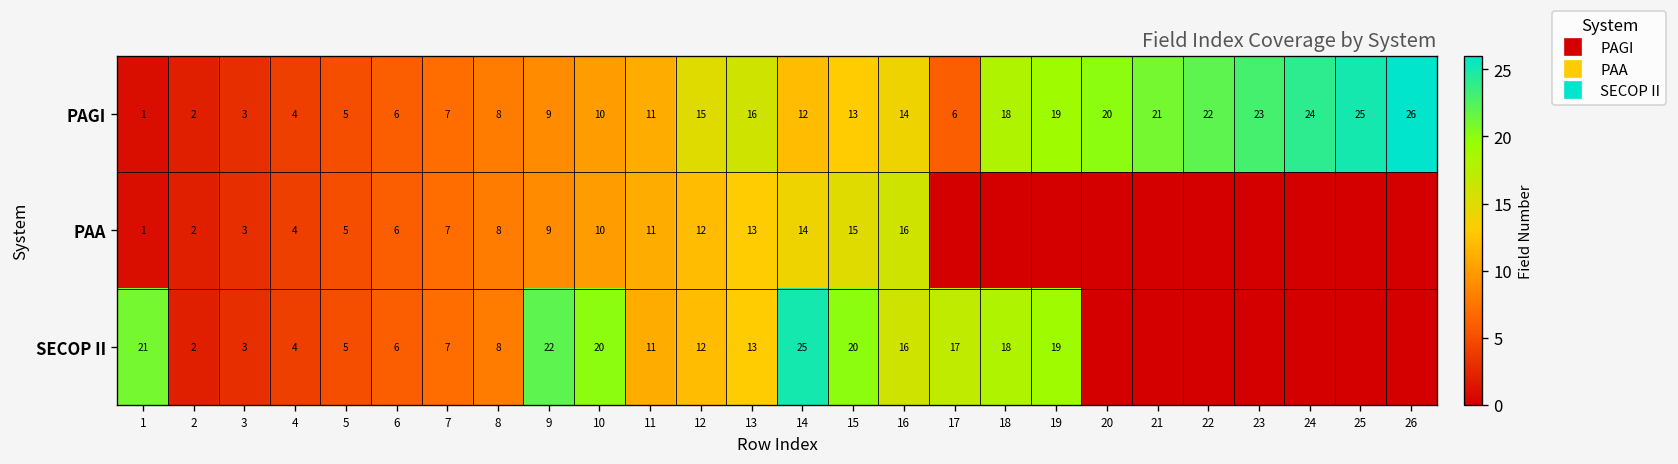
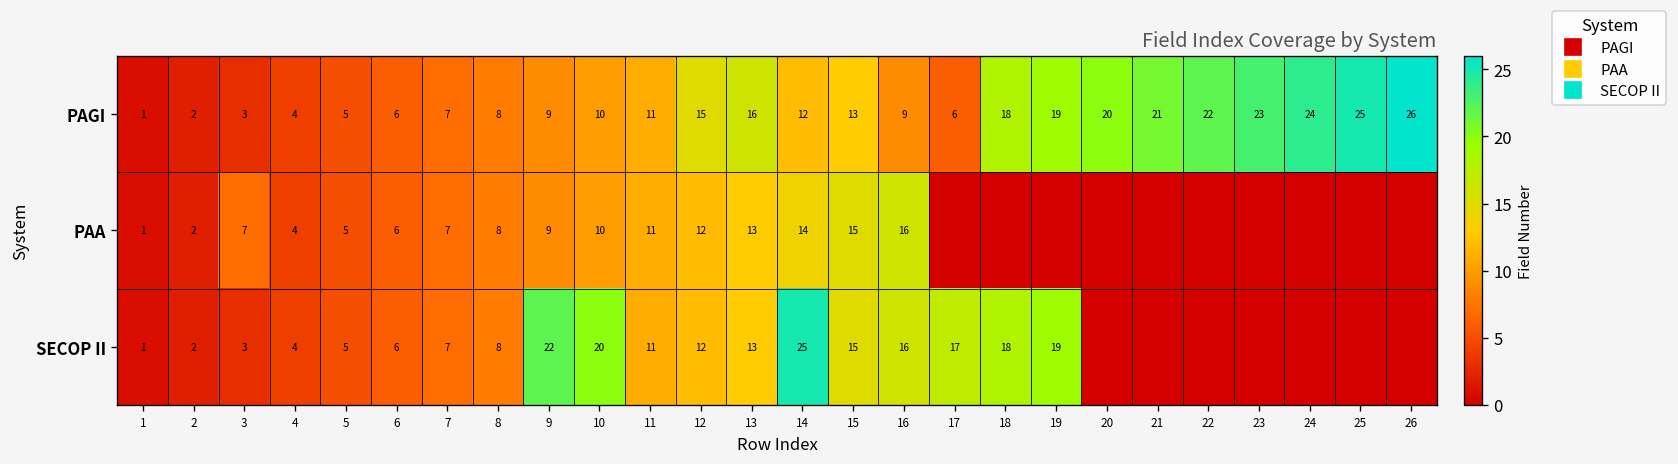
  {
    "PAGI": {
      "1": 1,
      "2": 2,
      "3": 3,
      "4": 4,
      "5": 5,
      "6": 6,
      "7": 7,
      "8": 8,
      "9": 9,
      "10": 10,
      "11": 11,
      "12": 15,
      "13": 16,
      "14": 12,
      "15": 13,
-     "16": 14,
+     "16": 9,
      "17": 6,
      "18": 18,
      "19": 19,
      "20": 20,
      "21": 21,
      "22": 22,
      "23": 23,
      "24": 24,
      "25": 25,
      "26": 26
    },
    "PAA": {
      "1": 1,
      "2": 2,
-     "3": 3,
+     "3": 7,
      "4": 4,
      "5": 5,
      "6": 6,
      "7": 7,
      "8": 8,
      "9": 9,
      "10": 10,
      "11": 11,
      "12": 12,
      "13": 13,
      "14": 14,
      "15": 15,
      "16": 16
    },
    "SECOP II": {
-     "1": 21,
+     "1": 1,
      "2": 2,
      "3": 3,
      "4": 4,
      "5": 5,
      "6": 6,
      "7": 7,
      "8": 8,
      "9": 22,
      "10": 20,
      "11": 11,
      "12": 12,
      "13": 13,
      "14": 25,
-     "15": 20,
+     "15": 15,
      "16": 16,
      "17": 17,
      "18": 18,
      "19": 19
    }
  }
